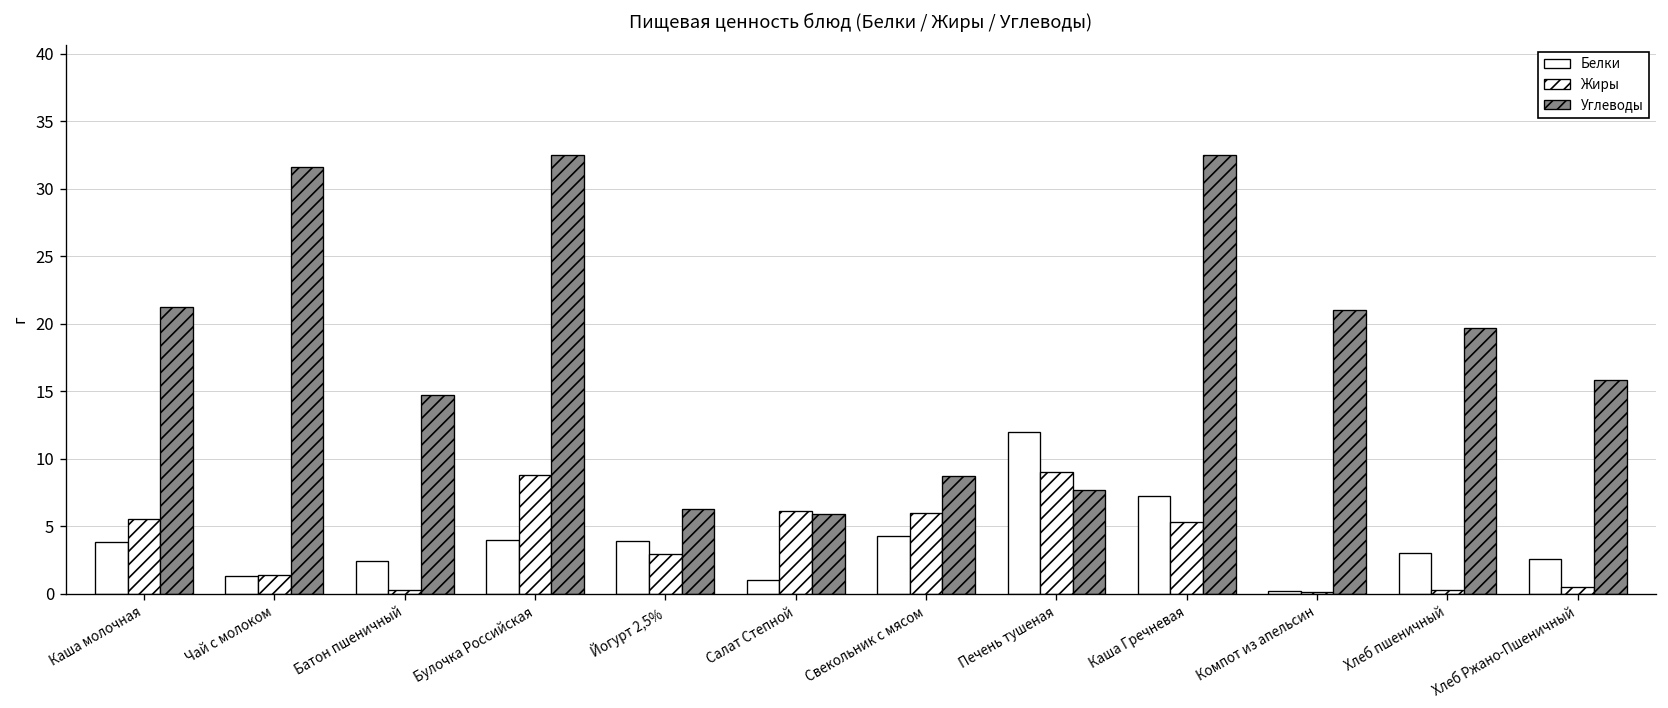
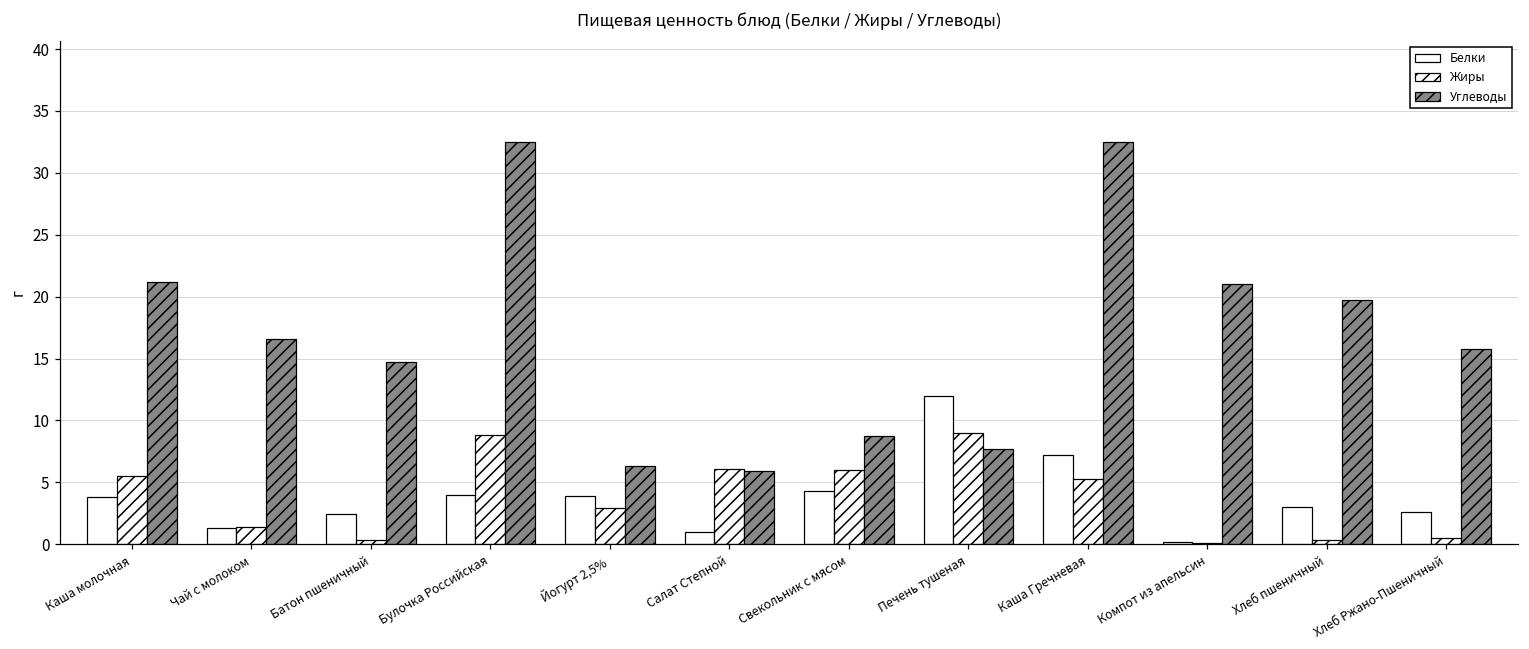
  {
    "Углеводы": {
      "Каша молочная": 21.2,
-     "Чай с молоком": 31.6,
+     "Чай с молоком": 16.6,
      "Батон пшеничный": 14.7,
      "Булочка Российская": 32.5,
      "Йогурт 2,5%": 6.3,
      "Салат Степной": 5.9,
      "Свекольник с мясом": 8.7,
      "Печень тушеная": 7.7,
      "Каша Гречневая": 32.5,
      "Компот из апельсин": 21.0,
      "Хлеб пшеничный": 19.7,
      "Хлеб Ржано-Пшеничный": 15.8
    }
  }
